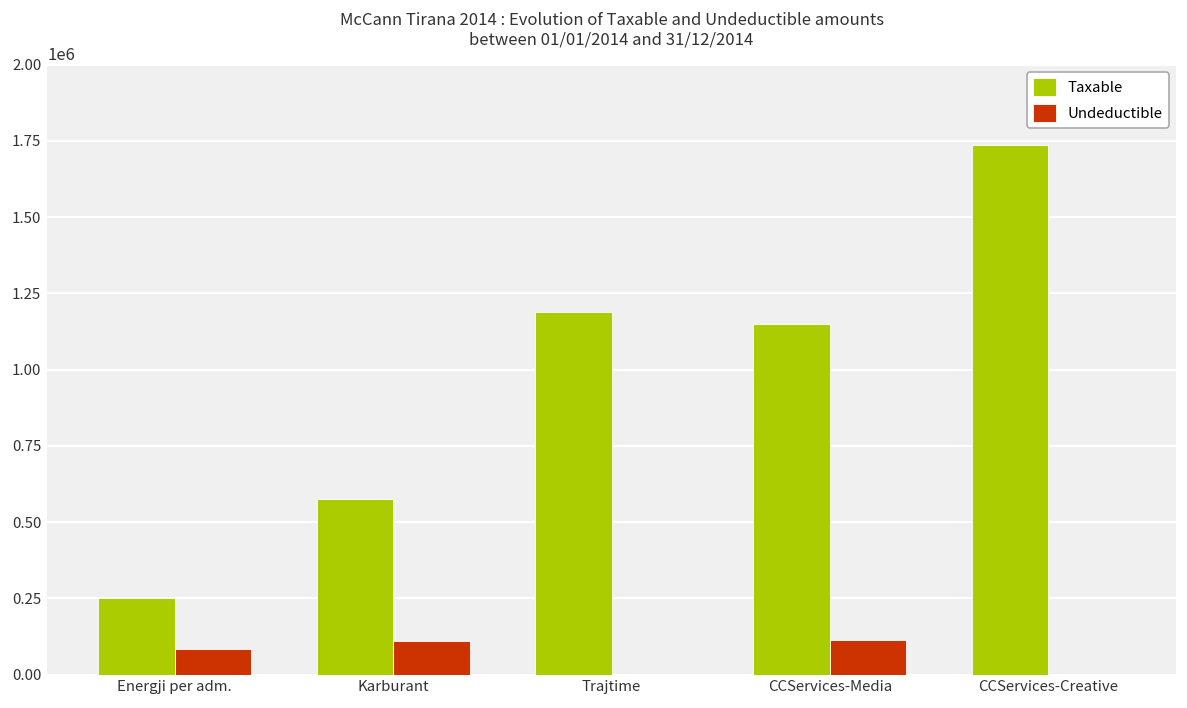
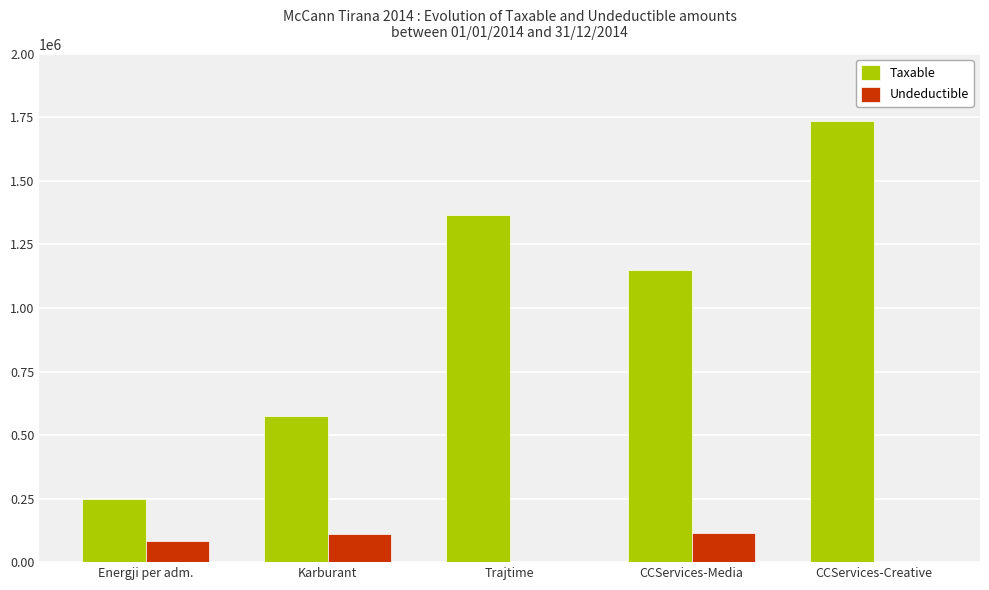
  {
    "Taxable": {
      "Energji per adm.": 250000,
      "Karburant": 580000,
-     "Trajtime": 1190000,
+     "Trajtime": 1370000,
      "CCServices-Media": 1150000,
      "CCServices-Creative": 1740000
    },
    "Undeductible": {
      "Energji per adm.": 80000,
      "Karburant": 110000,
      "Trajtime": 0,
      "CCServices-Media": 110000,
      "CCServices-Creative": 0
    }
  }
